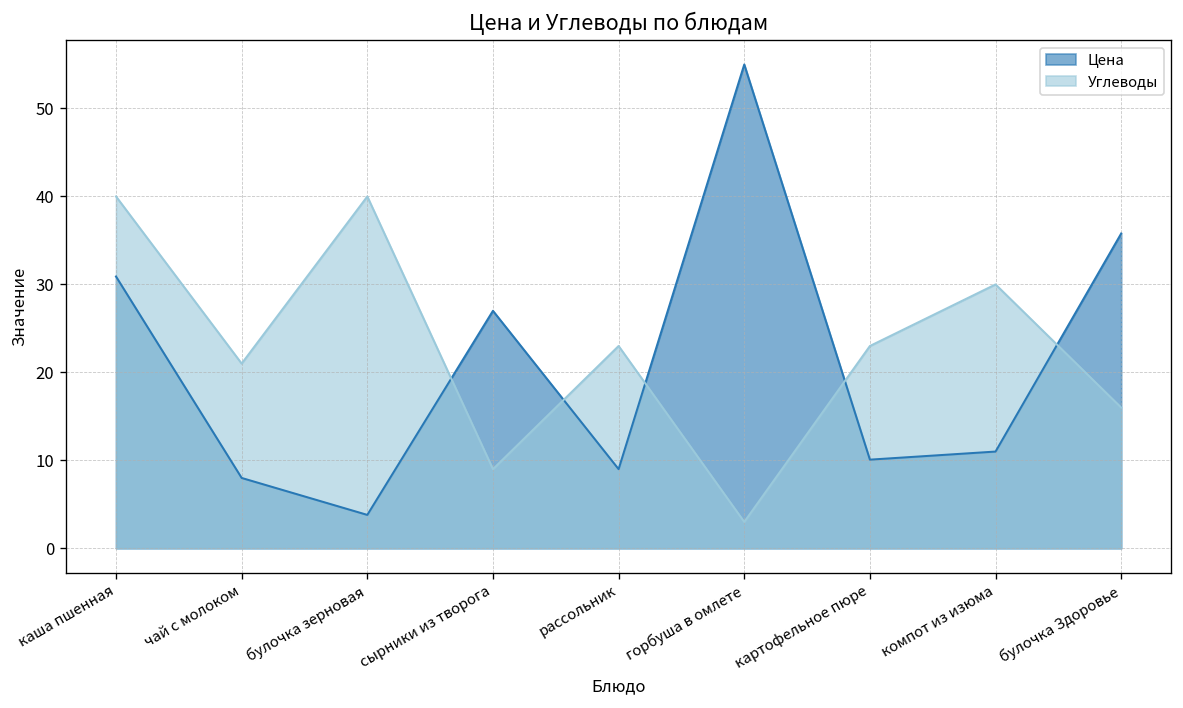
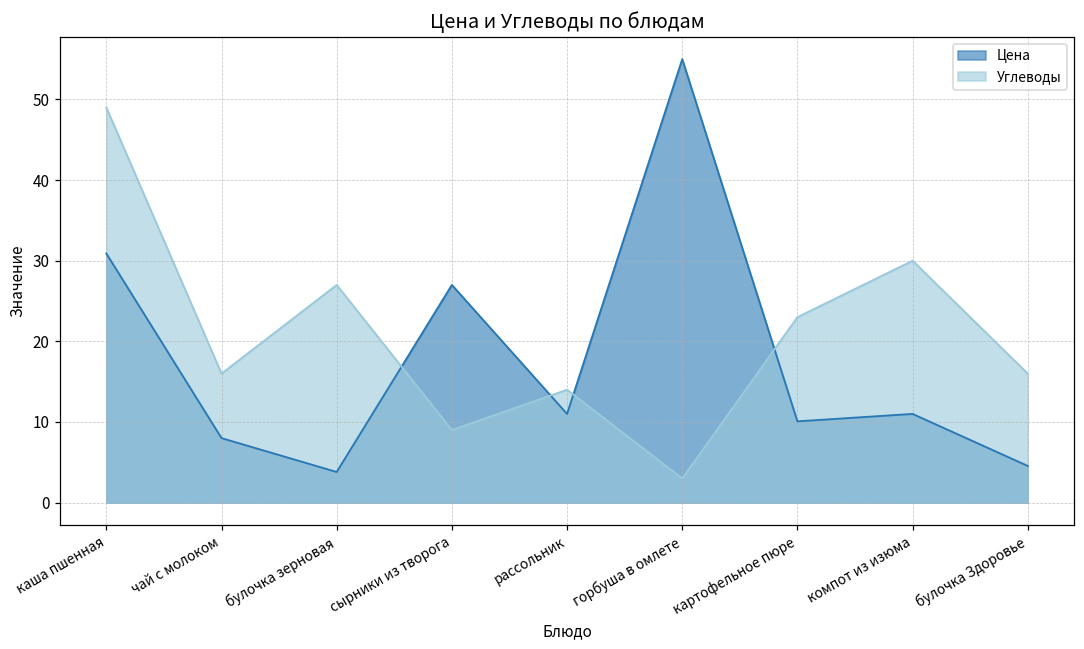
  {
    "Цена": {
      "каша пшенная": 31,
      "чай с молоком": 8,
      "булочка зерновая": 4,
      "сырники из творога": 27,
-     "рассольник": 9,
+     "рассольник": 11,
      "горбуша в омлете": 55,
      "картофельное пюре": 10,
      "компот из изюма": 11,
-     "булочка Здоровье": 36
+     "булочка Здоровье": 5
    },
    "Углеводы": {
-     "каша пшенная": 40,
-     "чай с молоком": 21,
-     "булочка зерновая": 40,
+     "каша пшенная": 49,
+     "чай с молоком": 16,
+     "булочка зерновая": 27,
      "сырники из творога": 9,
-     "рассольник": 23,
+     "рассольник": 14,
      "горбуша в омлете": 3,
      "картофельное пюре": 23,
      "компот из изюма": 30,
      "булочка Здоровье": 16
    }
  }
